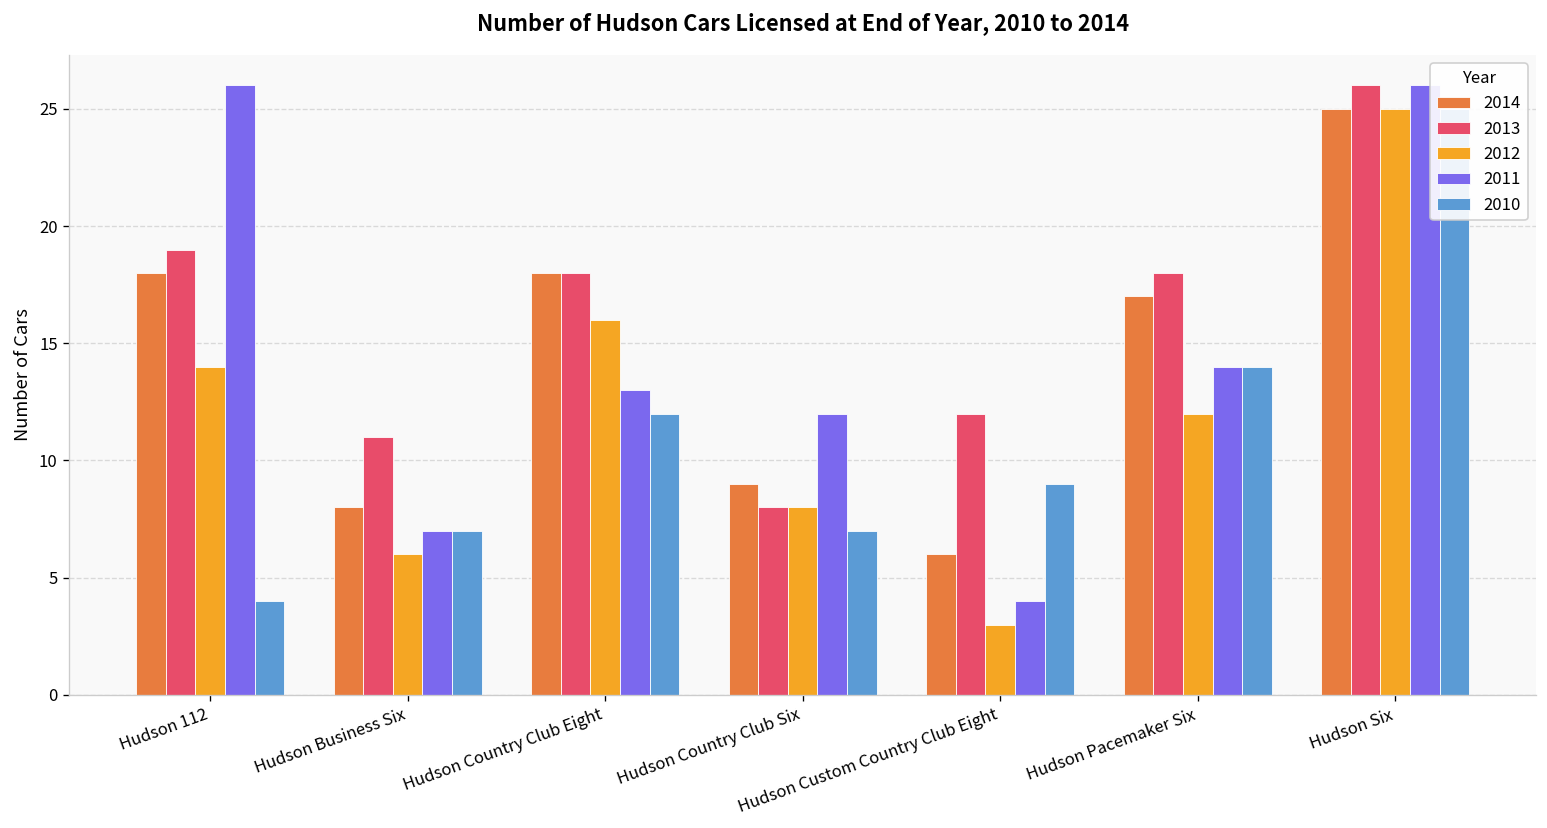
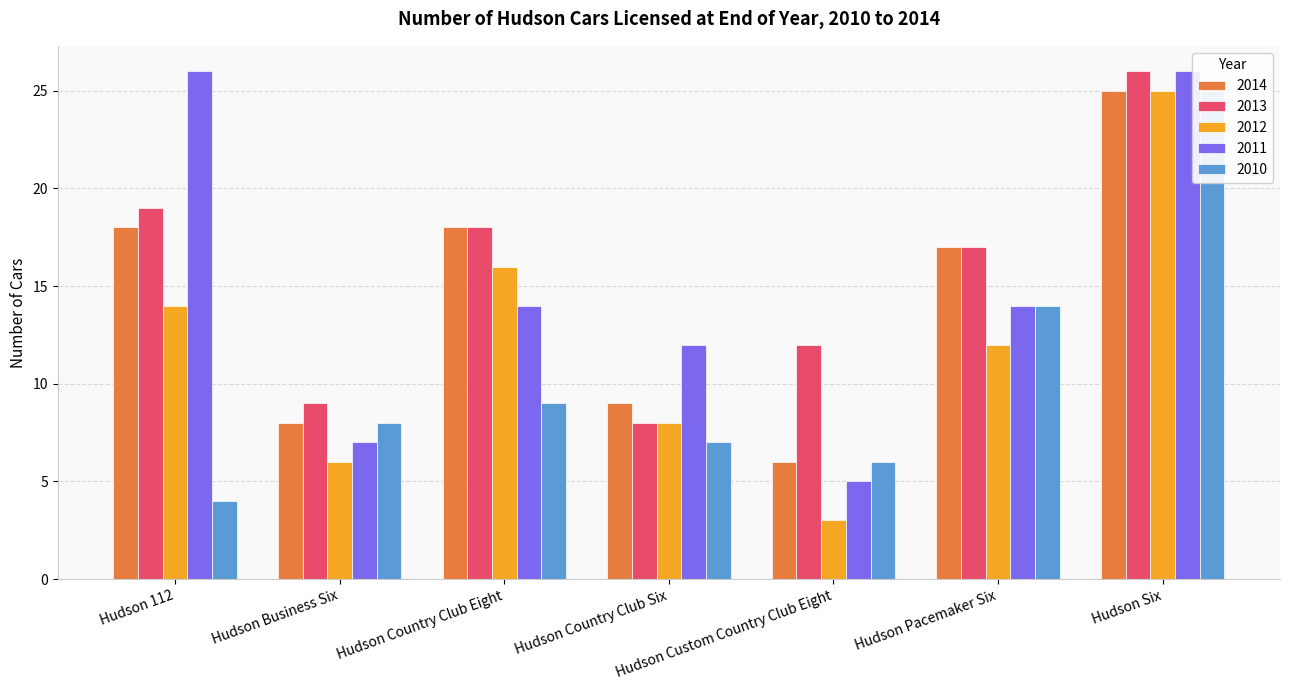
  {
    "2013": {
      "Hudson 112": 19,
-     "Hudson Business Six": 11,
+     "Hudson Business Six": 9,
      "Hudson Country Club Eight": 18,
      "Hudson Country Club Six": 8,
      "Hudson Custom Country Club Eight": 12,
-     "Hudson Pacemaker Six": 18,
+     "Hudson Pacemaker Six": 17,
      "Hudson Six": 26
    },
    "2011": {
      "Hudson 112": 26,
      "Hudson Business Six": 7,
-     "Hudson Country Club Eight": 13,
+     "Hudson Country Club Eight": 14,
      "Hudson Country Club Six": 12,
-     "Hudson Custom Country Club Eight": 4,
+     "Hudson Custom Country Club Eight": 5,
      "Hudson Pacemaker Six": 14,
      "Hudson Six": 26
    },
    "2010": {
      "Hudson 112": 4,
-     "Hudson Business Six": 7,
-     "Hudson Country Club Eight": 12,
+     "Hudson Business Six": 8,
+     "Hudson Country Club Eight": 9,
      "Hudson Country Club Six": 7,
-     "Hudson Custom Country Club Eight": 9,
+     "Hudson Custom Country Club Eight": 6,
      "Hudson Pacemaker Six": 14
    }
  }
